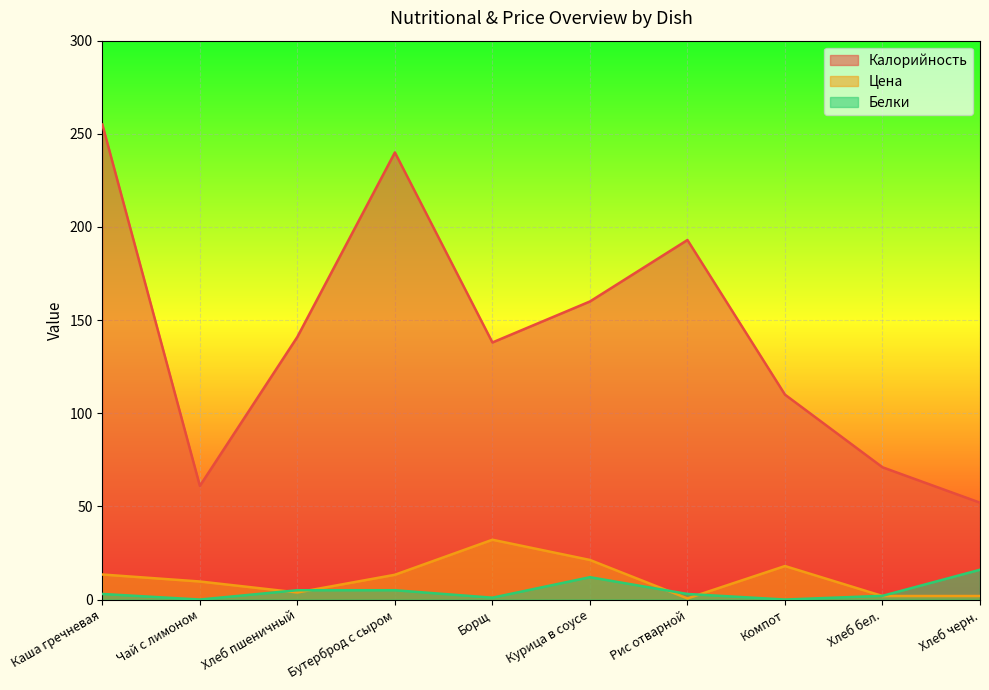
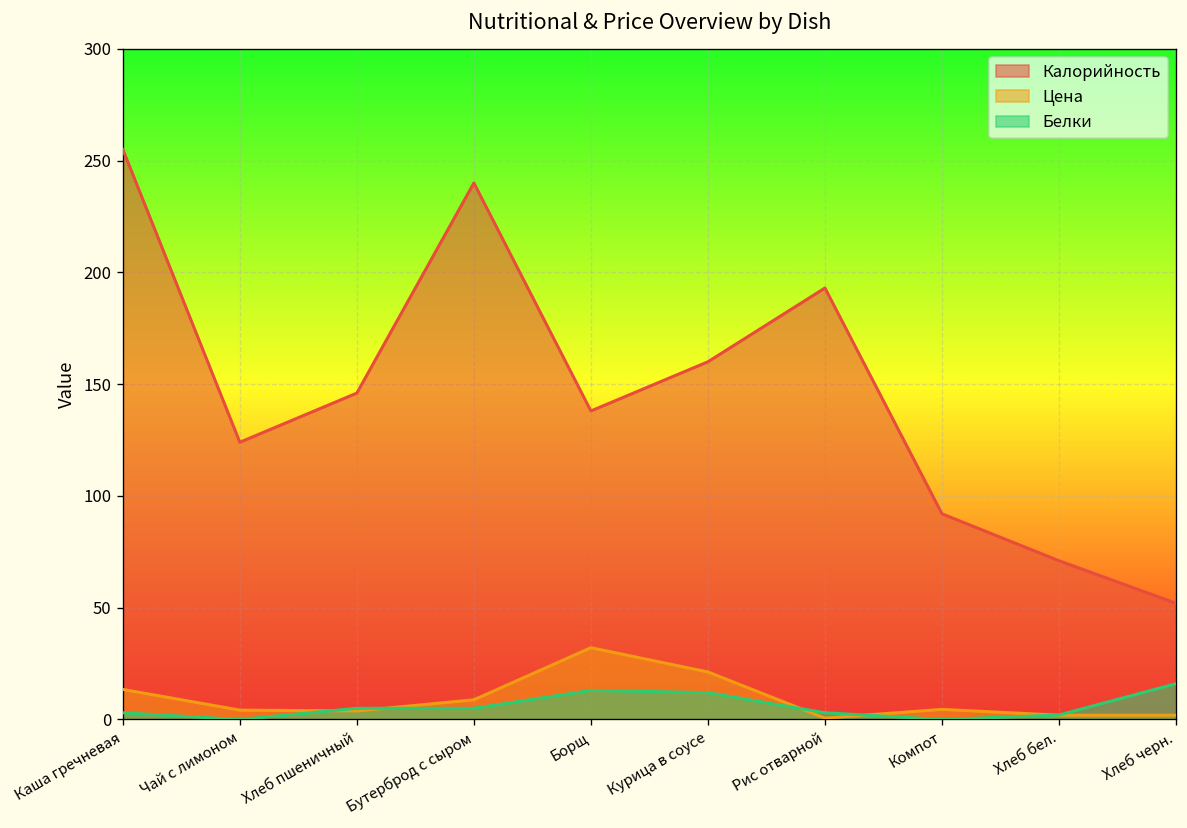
  {
    "Калорийность": {
      "Каша гречневая": 255,
-     "Чай с лимоном": 61,
-     "Хлеб пшеничный": 141,
+     "Чай с лимоном": 124,
+     "Хлеб пшеничный": 146,
      "Бутерброд с сыром": 240,
      "Борщ": 138,
      "Курица в соусе": 160,
      "Рис отварной": 193,
-     "Компот": 110,
+     "Компот": 92,
      "Хлеб бел.": 71,
      "Хлеб черн.": 52
    },
    "Цена": {
      "Каша гречневая": 13,
-     "Чай с лимоном": 10,
-     "Бутерброд с сыром": 13,
+     "Чай с лимоном": 4,
+     "Бутерброд с сыром": 9,
      "Борщ": 32,
      "Курица в соусе": 21,
      "Рис отварной": 1,
-     "Компот": 18,
+     "Компот": 5,
      "Хлеб черн.": 2
    },
    "Белки": {
      "Каша гречневая": 3,
      "Чай с лимоном": 0,
      "Бутерброд с сыром": 5,
-     "Борщ": 1,
+     "Борщ": 13,
      "Курица в соусе": 12,
      "Рис отварной": 3,
      "Компот": 0,
      "Хлеб черн.": 16
    }
  }
